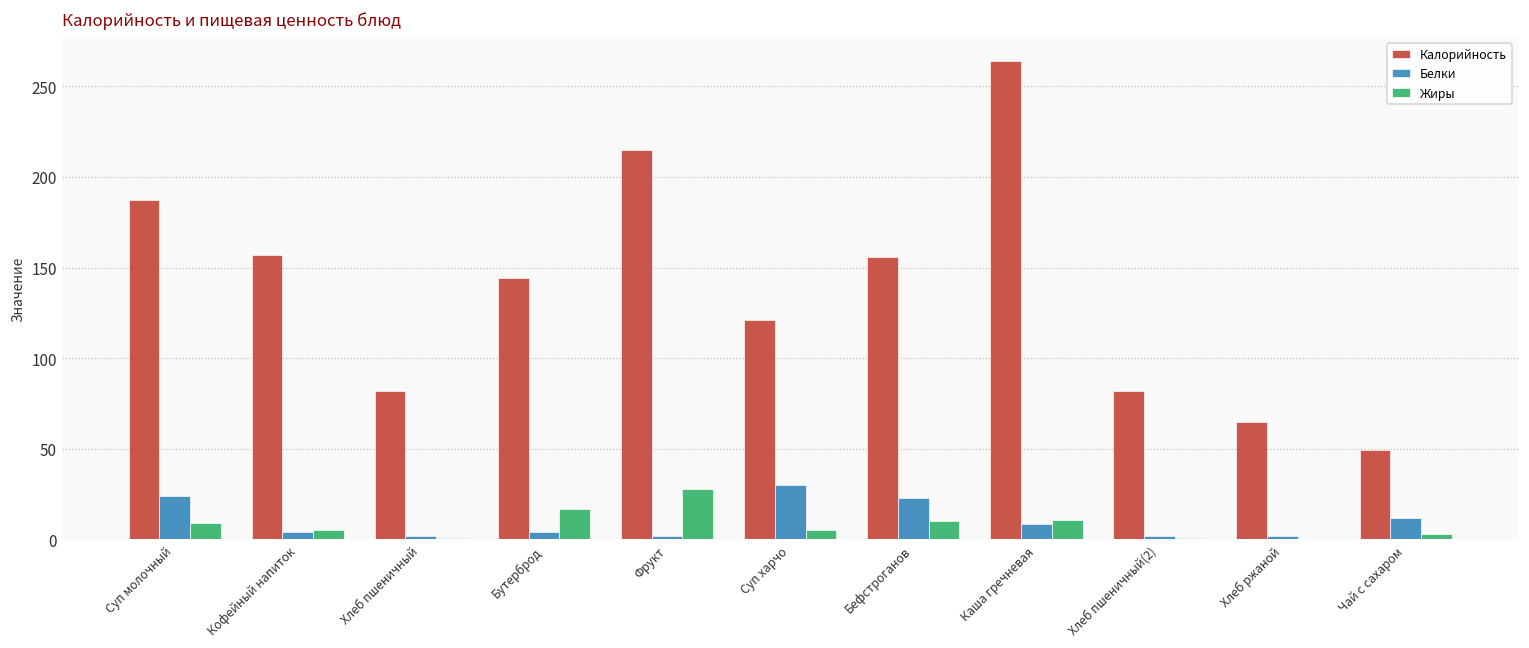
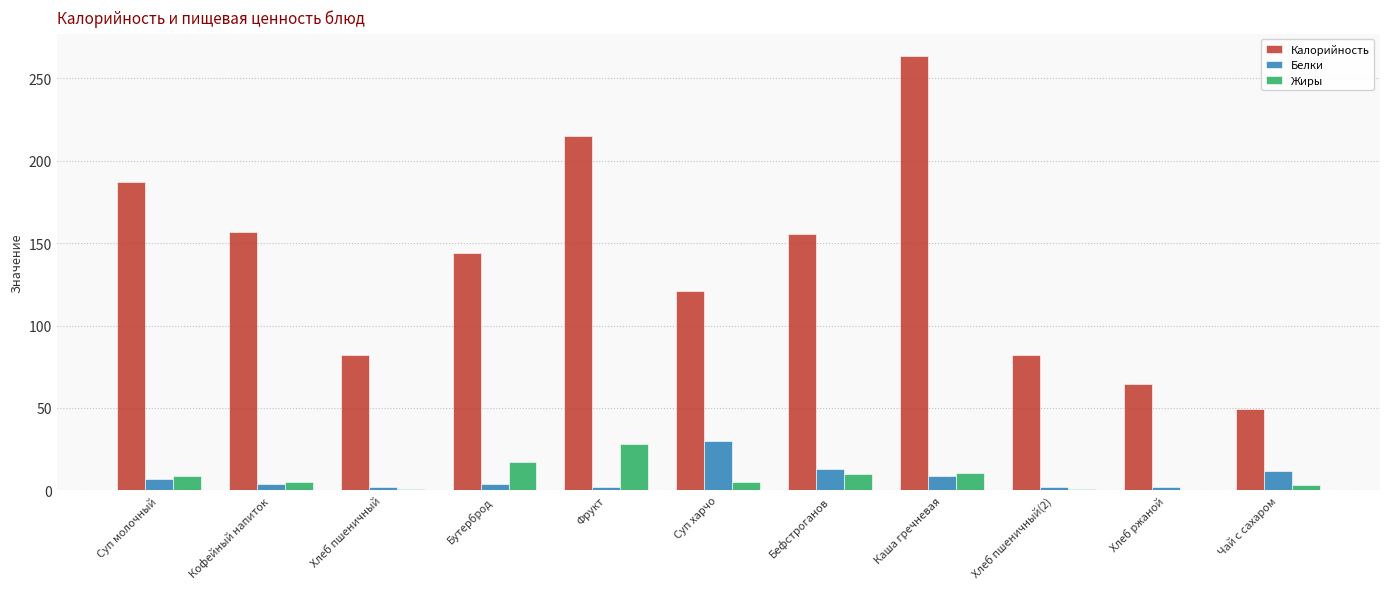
  {
    "Калорийность": {
      "Суп молочный": 187,
      "Кофейный напиток": 157,
      "Хлеб пшеничный": 82,
      "Бутерброд": 144,
      "Фрукт": 215,
      "Суп харчо": 121,
      "Бефстроганов": 156,
      "Каша гречневая": 264,
      "Хлеб пшеничный(2)": 82,
      "Хлеб ржаной": 65,
      "Чай с сахаром": 49
    },
    "Белки": {
-     "Суп молочный": 24,
+     "Суп молочный": 7,
      "Кофейный напиток": 4,
      "Хлеб пшеничный": 2,
      "Бутерброд": 4,
      "Фрукт": 2,
      "Суп харчо": 30,
-     "Бефстроганов": 23,
+     "Бефстроганов": 13,
      "Каша гречневая": 9,
      "Хлеб пшеничный(2)": 2,
      "Хлеб ржаной": 2,
      "Чай с сахаром": 12
    },
    "Жиры": {
      "Суп молочный": 9,
      "Кофейный напиток": 5,
      "Бутерброд": 17,
      "Фрукт": 28,
      "Суп харчо": 5,
      "Бефстроганов": 10,
      "Каша гречневая": 11,
      "Чай с сахаром": 3
    }
  }
